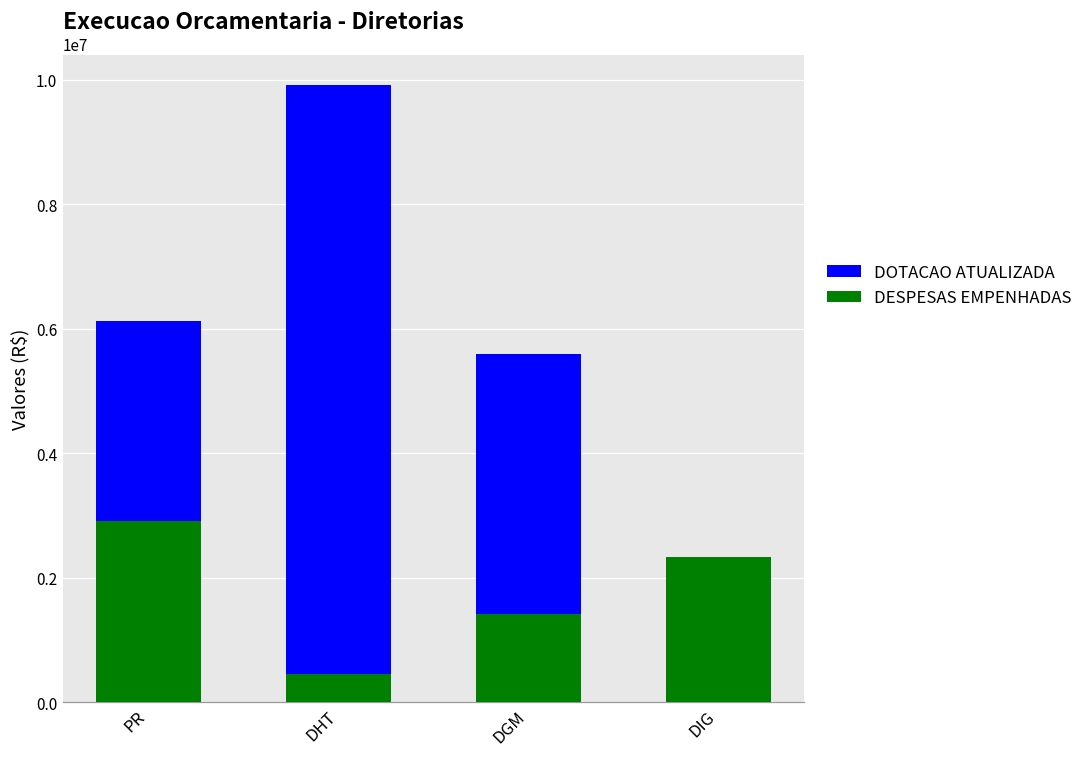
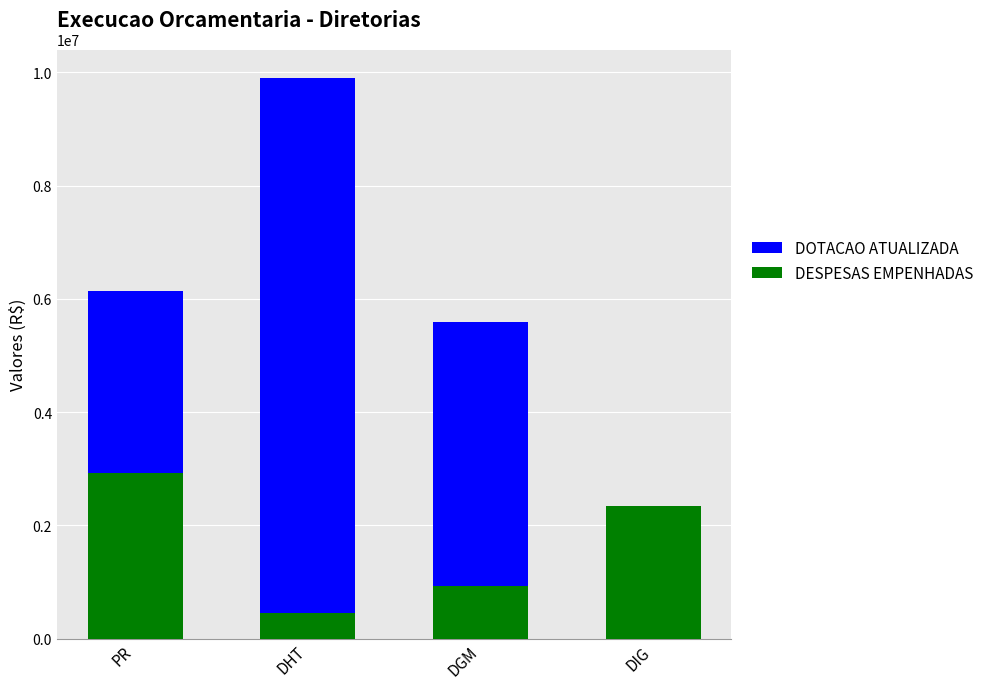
  {
    "DOTACAO ATUALIZADA": {
      "PR": 6100000,
      "DHT": 9900000,
      "DGM": 5600000
    },
    "DESPESAS EMPENHADAS": {
-     "DGM": 1400000,
+     "DGM": 900000,
      "DIG": 2300000
    }
  }
